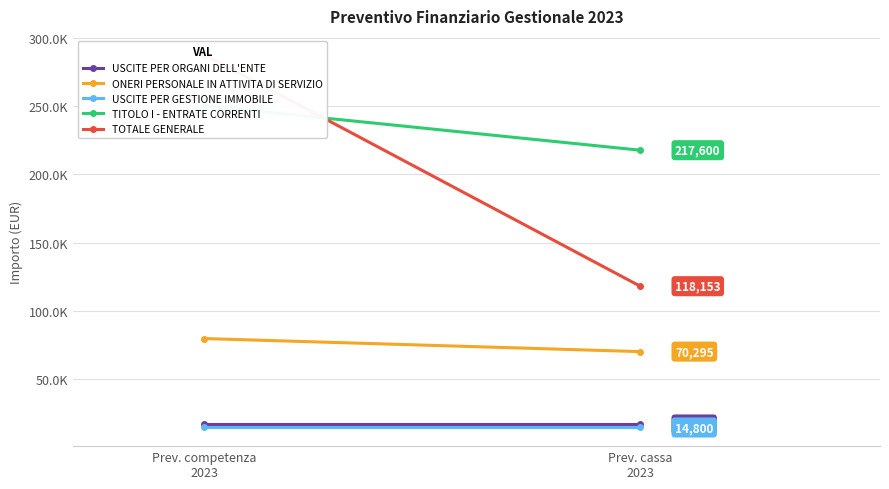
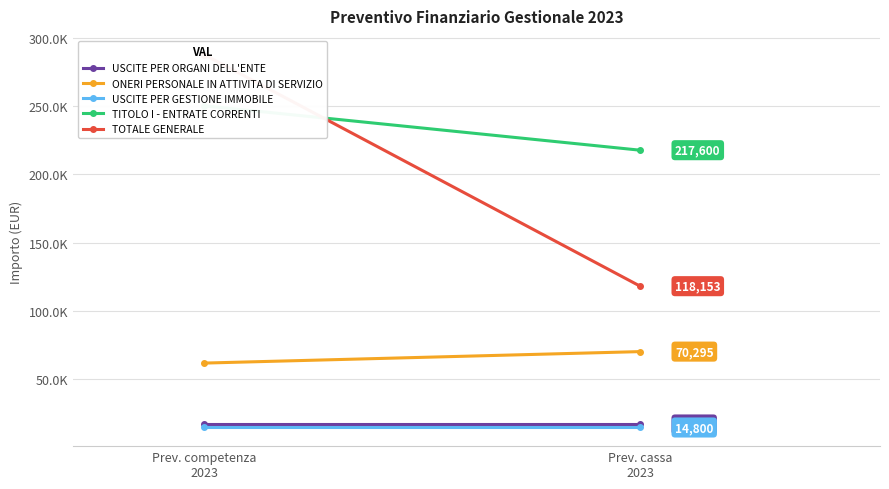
  {
    "USCITE PER ORGANI DELL'ENTE": {
      "Prev. competenza 2023": 17000,
      "Prev. cassa 2023": 17000
    },
    "ONERI PERSONALE IN ATTIVITA DI SERVIZIO": {
-     "Prev. competenza 2023": 80000,
+     "Prev. competenza 2023": 62000,
      "Prev. cassa 2023": 70000
    },
    "USCITE PER GESTIONE IMMOBILE": {
      "Prev. competenza 2023": 15000,
      "Prev. cassa 2023": 15000
    },
    "TITOLO I - ENTRATE CORRENTI": {
      "Prev. cassa 2023": 218000
    },
    "TOTALE GENERALE": {
      "Prev. cassa 2023": 118000
    }
  }
